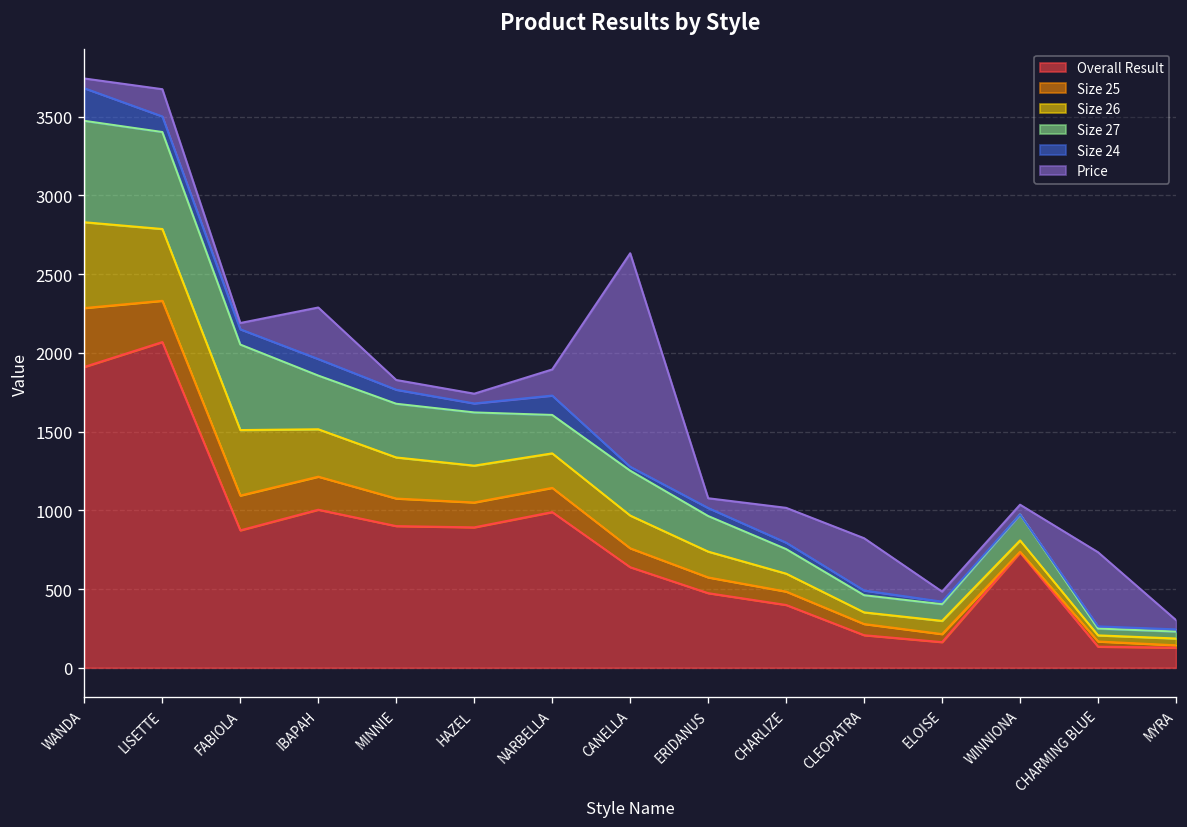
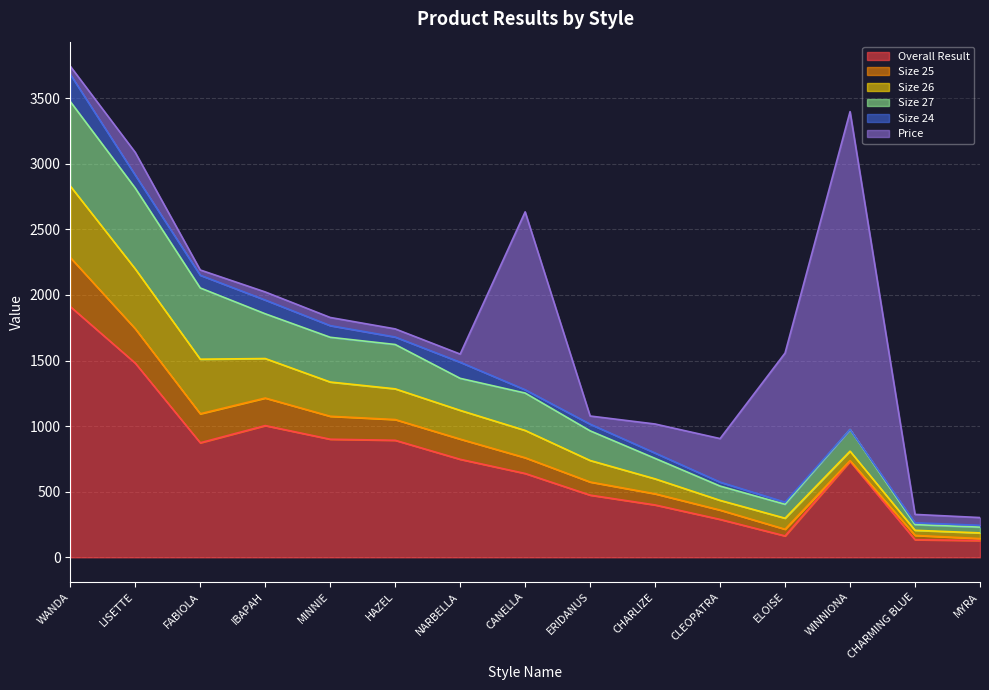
  {
    "Overall Result": {
      "WANDA": 1910,
-     "LISETTE": 2070,
+     "LISETTE": 1480,
      "FABIOLA": 870,
      "IBAPAH": 1000,
      "MINNIE": 900,
      "HAZEL": 890,
-     "NARBELLA": 990,
+     "NARBELLA": 750,
      "CANELLA": 640,
      "ERIDANUS": 470,
      "CHARLIZE": 400,
-     "CLEOPATRA": 210,
+     "CLEOPATRA": 290,
      "ELOISE": 160,
      "CHARMING BLUE": 130
    },
    "Size 25": {
      "WANDA": 370,
      "LISETTE": 260,
      "FABIOLA": 220,
      "IBAPAH": 210,
      "MINNIE": 180,
      "HAZEL": 160,
      "NARBELLA": 150,
      "CANELLA": 120,
      "ERIDANUS": 100,
      "CHARLIZE": 90,
      "CLEOPATRA": 70,
      "ELOISE": 50,
      "CHARMING BLUE": 30
    },
    "Size 26": {
      "WANDA": 550,
      "LISETTE": 460,
      "FABIOLA": 420,
      "IBAPAH": 300,
      "MINNIE": 260,
      "HAZEL": 230,
      "NARBELLA": 220,
      "CANELLA": 210,
      "ERIDANUS": 160,
      "CHARLIZE": 110,
      "CLEOPATRA": 70,
      "ELOISE": 80,
      "WINNIONA": 70,
      "CHARMING BLUE": 40,
      "MYRA": 40
    },
    "Size 27": {
      "WANDA": 640,
      "LISETTE": 620,
      "FABIOLA": 540,
      "IBAPAH": 340,
      "MINNIE": 340,
      "HAZEL": 340,
      "NARBELLA": 240,
      "CANELLA": 290,
      "ERIDANUS": 230,
      "CHARLIZE": 160,
      "CLEOPATRA": 110
    },
    "Size 24": {
      "WANDA": 210,
      "LISETTE": 100,
      "FABIOLA": 100,
      "IBAPAH": 110,
      "MINNIE": 90,
      "HAZEL": 60,
      "NARBELLA": 120,
      "CANELLA": 30,
      "ERIDANUS": 50,
      "CHARLIZE": 40,
      "CLEOPATRA": 30
    },
    "Price": {
      "WANDA": 60,
      "LISETTE": 170,
      "FABIOLA": 40,
-     "IBAPAH": 330,
+     "IBAPAH": 60,
      "MINNIE": 60,
      "HAZEL": 60,
-     "NARBELLA": 170,
+     "NARBELLA": 60,
      "CANELLA": 1360,
      "ERIDANUS": 60,
      "CHARLIZE": 220,
      "CLEOPATRA": 330,
-     "ELOISE": 60,
-     "WINNIONA": 60,
-     "CHARMING BLUE": 470,
+     "ELOISE": 1140,
+     "WINNIONA": 2420,
+     "CHARMING BLUE": 60,
      "MYRA": 60
    }
  }
